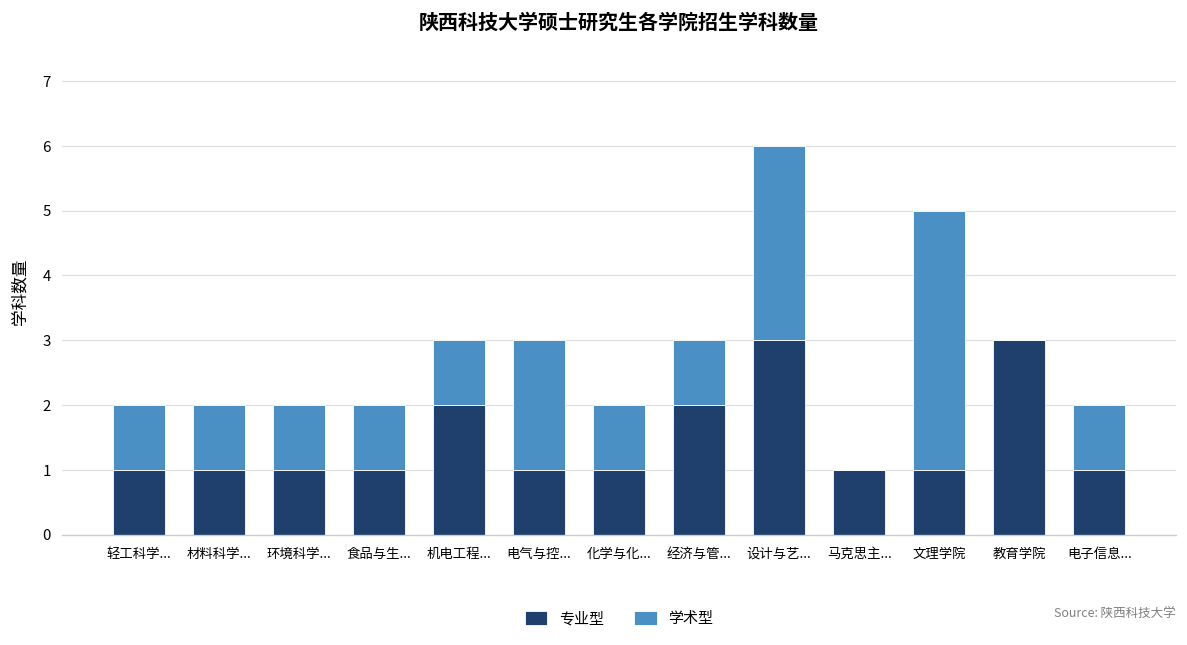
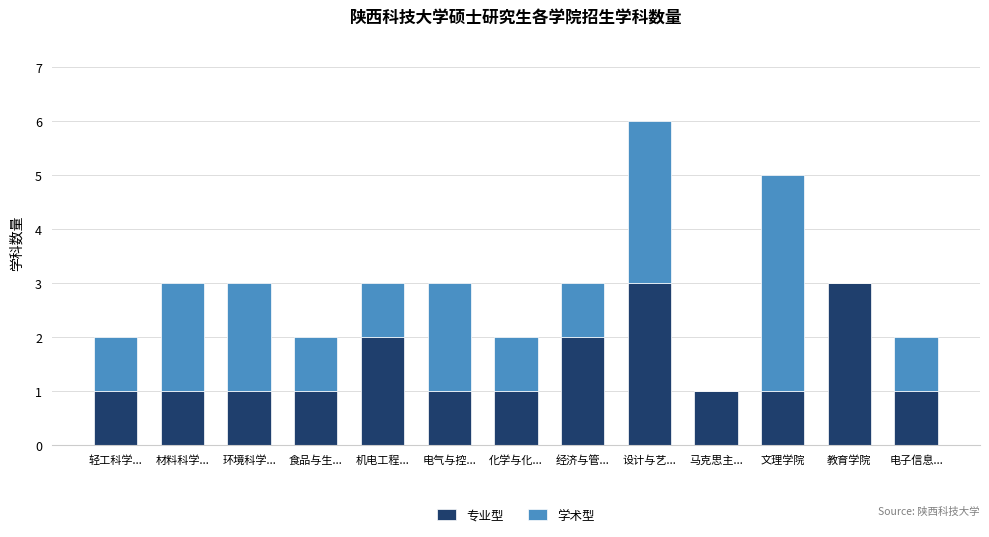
  {
    "专业型": {
      "轻工科学...": 1,
      "材料科学...": 1,
      "环境科学...": 1,
      "食品与生...": 1,
      "机电工程...": 2,
      "电气与控...": 1,
      "化学与化...": 1,
      "经济与管...": 2,
      "设计与艺...": 3,
      "马克思主...": 1,
      "文理学院": 1,
      "教育学院": 3,
      "电子信息...": 1
    },
    "学术型": {
      "轻工科学...": 1,
-     "材料科学...": 1,
-     "环境科学...": 1,
+     "材料科学...": 2,
+     "环境科学...": 2,
      "食品与生...": 1,
      "机电工程...": 1,
      "电气与控...": 2,
      "化学与化...": 1,
      "经济与管...": 1,
      "设计与艺...": 3,
      "马克思主...": 0,
      "文理学院": 4,
      "教育学院": 0,
      "电子信息...": 1
    }
  }
